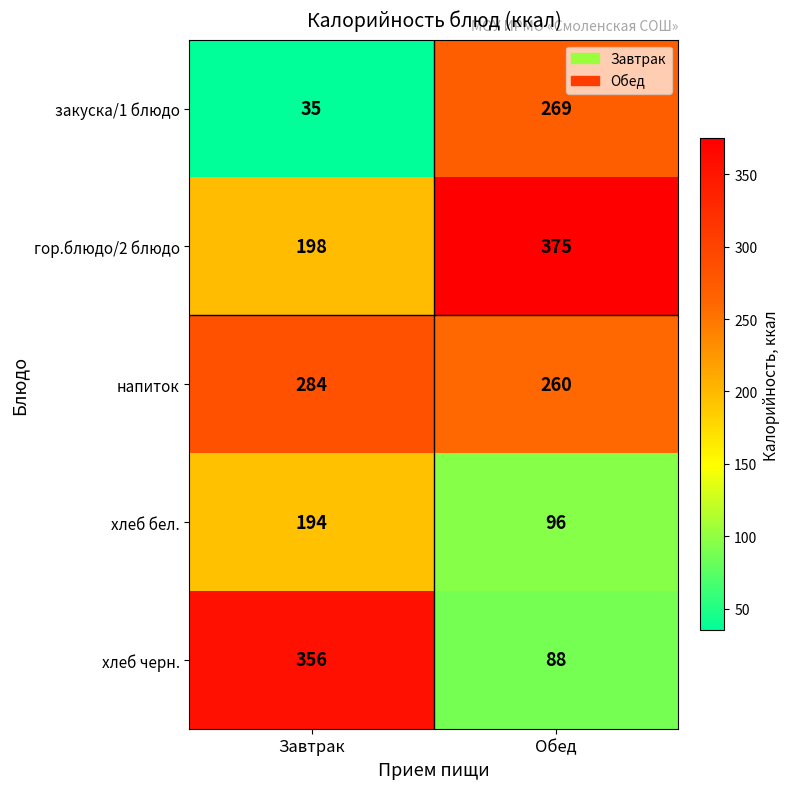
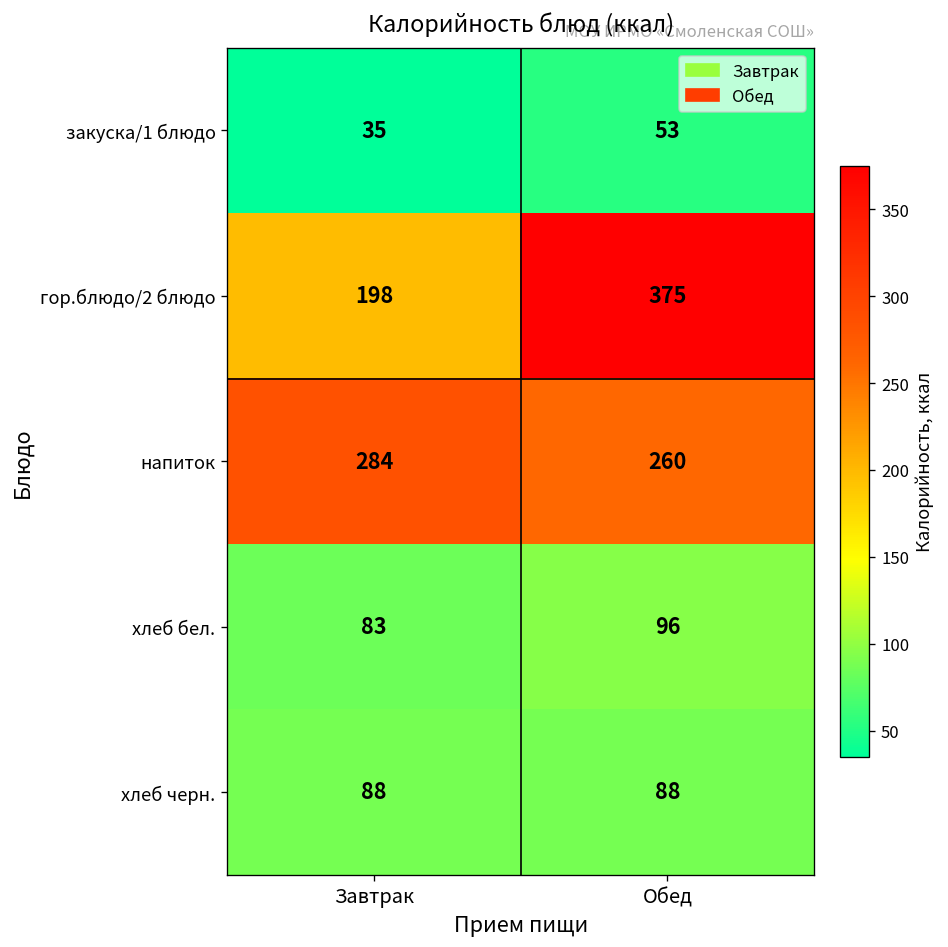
  {
    "закуска/1 блюдо": {
      "Завтрак": 35,
-     "Обед": 269
+     "Обед": 53
    },
    "гор.блюдо/2 блюдо": {
      "Завтрак": 198,
      "Обед": 375
    },
    "напиток": {
      "Завтрак": 284,
      "Обед": 260
    },
    "хлеб бел.": {
-     "Завтрак": 194,
+     "Завтрак": 83,
      "Обед": 96
    },
    "хлеб черн.": {
-     "Завтрак": 356,
+     "Завтрак": 88,
      "Обед": 88
    }
  }
